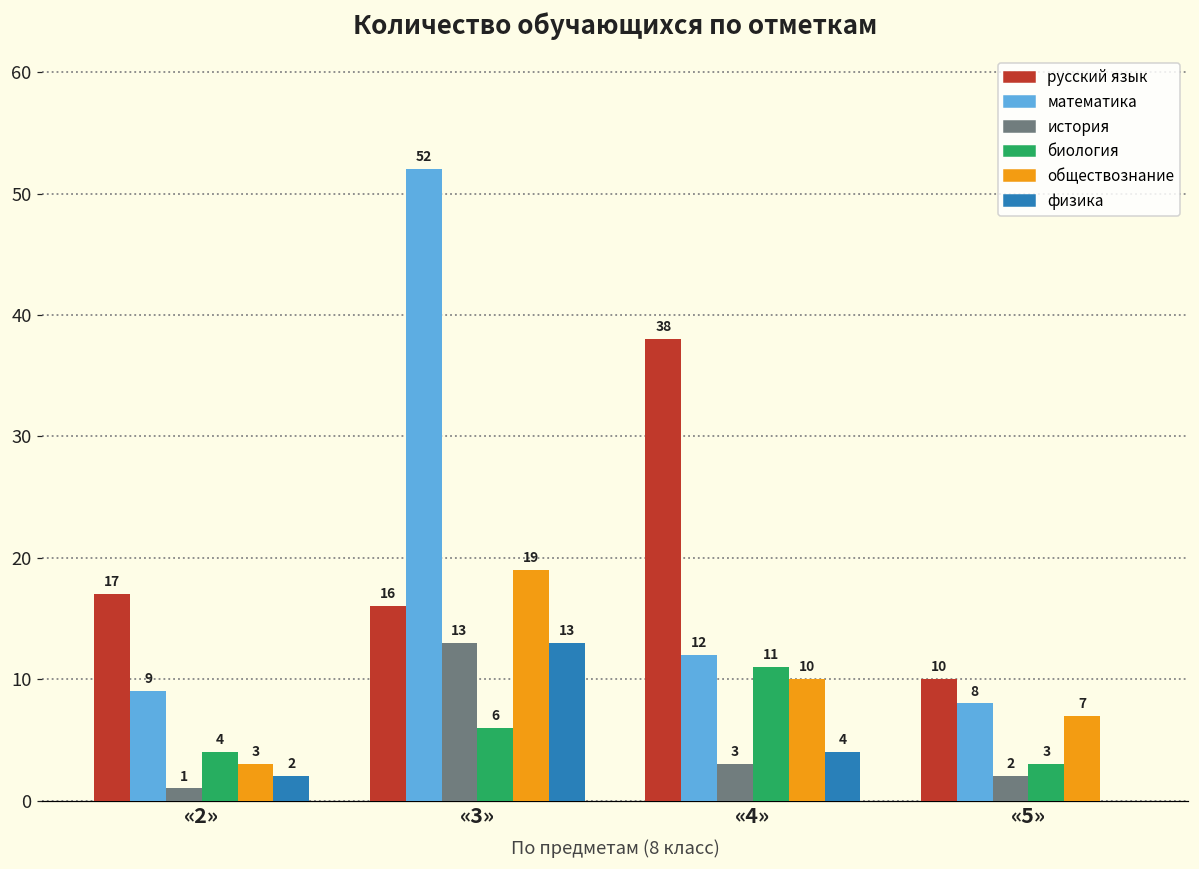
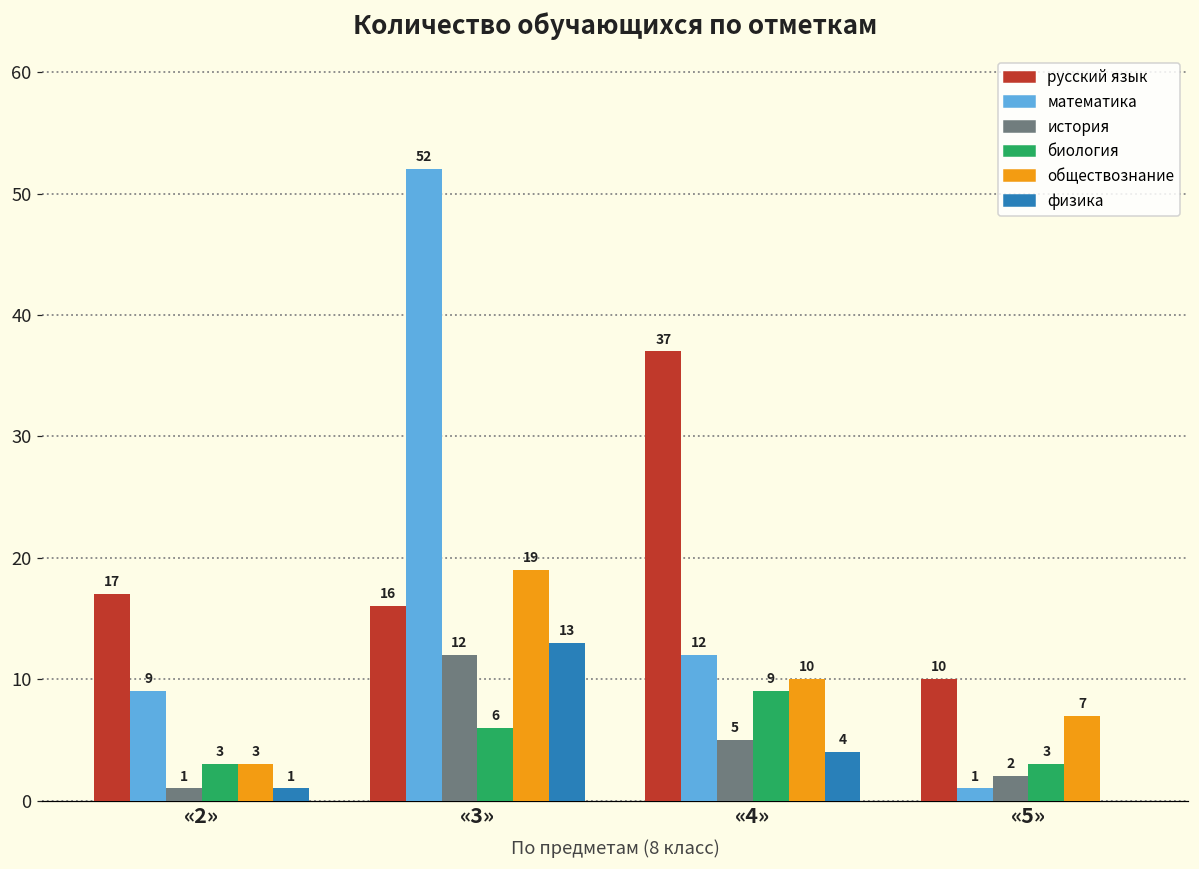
  {
    "русский язык": {
      "«2»": 17,
      "«3»": 16,
-     "«4»": 38,
+     "«4»": 37,
      "«5»": 10
    },
    "математика": {
      "«2»": 9,
      "«3»": 52,
      "«4»": 12,
-     "«5»": 8
+     "«5»": 1
    },
    "история": {
      "«2»": 1,
-     "«3»": 13,
-     "«4»": 3,
+     "«3»": 12,
+     "«4»": 5,
      "«5»": 2
    },
    "биология": {
-     "«2»": 4,
+     "«2»": 3,
      "«3»": 6,
-     "«4»": 11,
+     "«4»": 9,
      "«5»": 3
    },
    "обществознание": {
      "«2»": 3,
      "«3»": 19,
      "«4»": 10,
      "«5»": 7
    },
    "физика": {
-     "«2»": 2,
+     "«2»": 1,
      "«3»": 13,
      "«4»": 4
    }
  }
